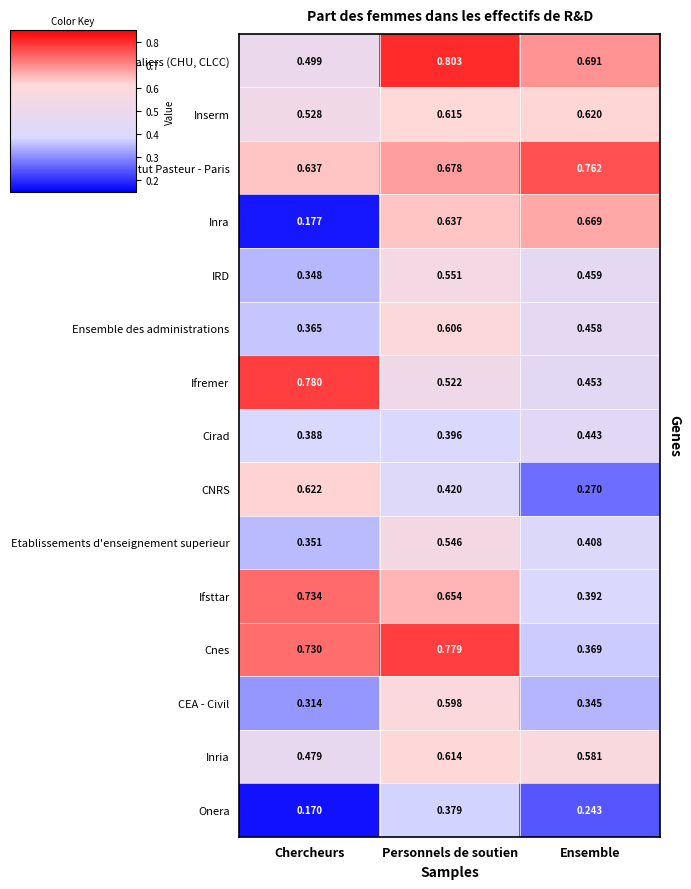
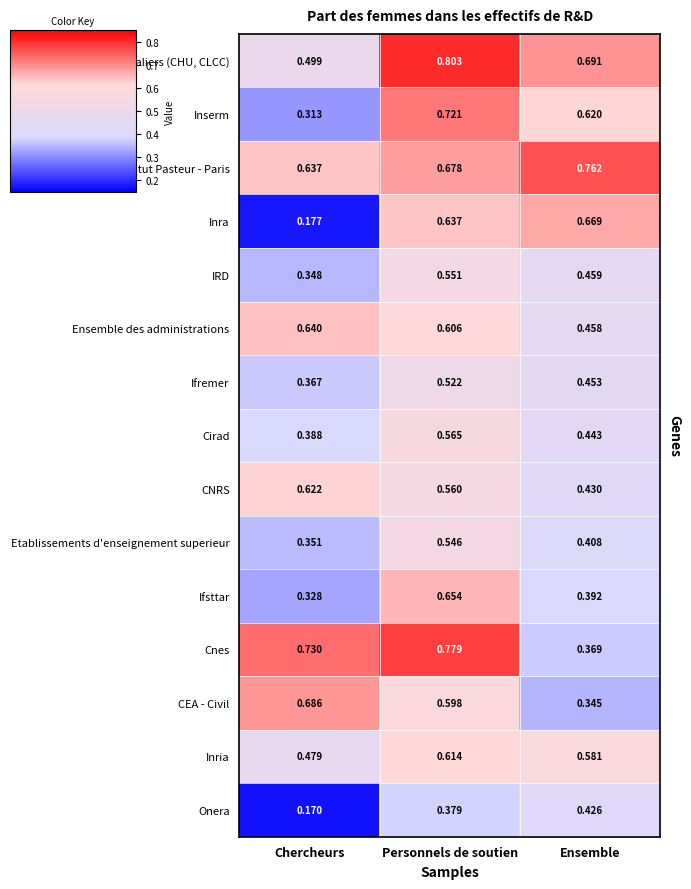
  {
    "Inserm": {
-     "Chercheurs": 0.528,
-     "Personnels de soutien": 0.615,
+     "Chercheurs": 0.313,
+     "Personnels de soutien": 0.721,
      "Ensemble": 0.620
    },
    "Institut Pasteur - Paris": {
      "Chercheurs": 0.637,
      "Personnels de soutien": 0.678,
      "Ensemble": 0.762
    },
    "Inra": {
      "Chercheurs": 0.177,
      "Personnels de soutien": 0.637,
      "Ensemble": 0.669
    },
    "IRD": {
      "Chercheurs": 0.348,
      "Personnels de soutien": 0.551,
      "Ensemble": 0.459
    },
    "Ensemble des administrations": {
-     "Chercheurs": 0.365,
+     "Chercheurs": 0.640,
      "Personnels de soutien": 0.606,
      "Ensemble": 0.458
    },
    "Ifremer": {
-     "Chercheurs": 0.780,
+     "Chercheurs": 0.367,
      "Personnels de soutien": 0.522,
      "Ensemble": 0.453
    },
    "Cirad": {
      "Chercheurs": 0.388,
-     "Personnels de soutien": 0.396,
+     "Personnels de soutien": 0.565,
      "Ensemble": 0.443
    },
    "CNRS": {
      "Chercheurs": 0.622,
-     "Personnels de soutien": 0.420,
-     "Ensemble": 0.270
+     "Personnels de soutien": 0.560,
+     "Ensemble": 0.430
    },
    "Etablissements d'enseignement superieur": {
      "Chercheurs": 0.351,
      "Personnels de soutien": 0.546,
      "Ensemble": 0.408
    },
    "Ifsttar": {
-     "Chercheurs": 0.734,
+     "Chercheurs": 0.328,
      "Personnels de soutien": 0.654,
      "Ensemble": 0.392
    },
    "Cnes": {
      "Chercheurs": 0.730,
      "Personnels de soutien": 0.779,
      "Ensemble": 0.369
    },
    "CEA - Civil": {
-     "Chercheurs": 0.314,
+     "Chercheurs": 0.686,
      "Personnels de soutien": 0.598,
      "Ensemble": 0.345
    },
    "Inria": {
      "Chercheurs": 0.479,
      "Personnels de soutien": 0.614,
      "Ensemble": 0.581
    },
    "Onera": {
      "Chercheurs": 0.170,
      "Personnels de soutien": 0.379,
-     "Ensemble": 0.243
+     "Ensemble": 0.426
    }
  }
